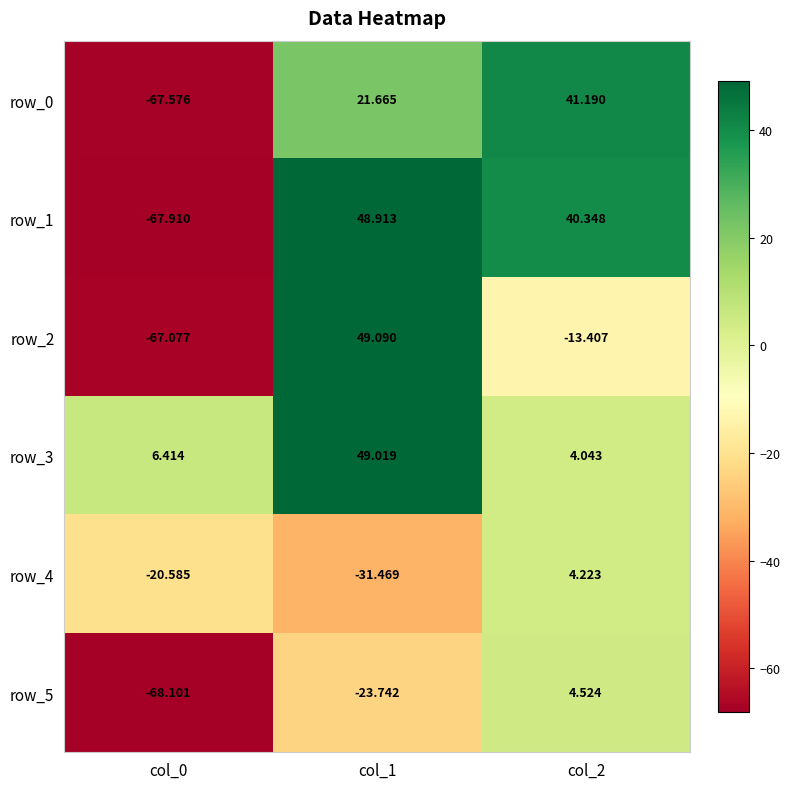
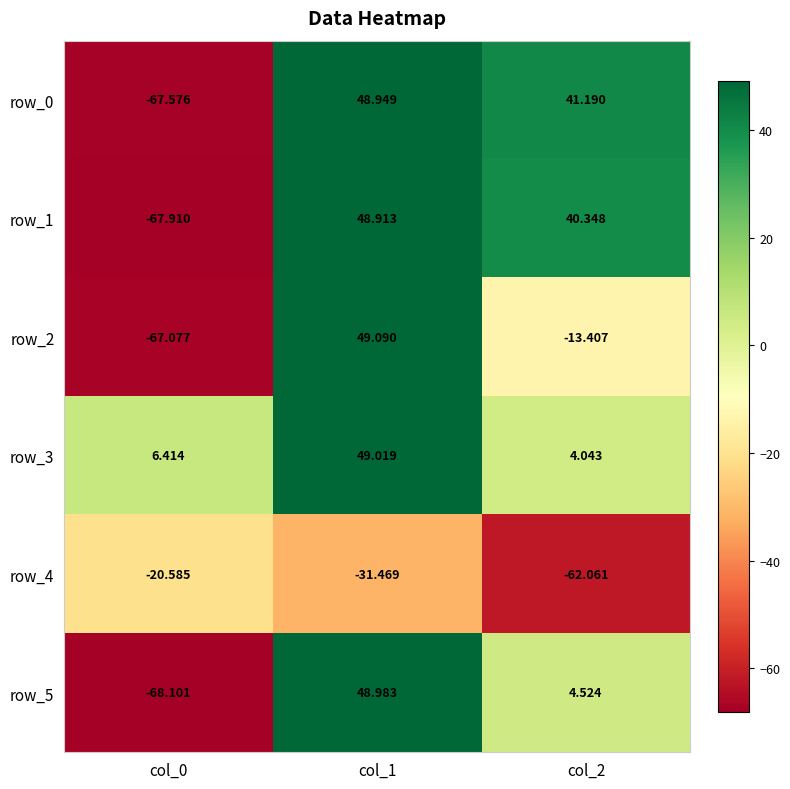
  {
    "row_0": {
      "col_0": -67.576,
-     "col_1": 21.665,
+     "col_1": 48.949,
      "col_2": 41.190
    },
    "row_1": {
      "col_0": -67.910,
      "col_1": 48.913,
      "col_2": 40.348
    },
    "row_2": {
      "col_0": -67.077,
      "col_1": 49.090,
      "col_2": -13.407
    },
    "row_3": {
      "col_0": 6.414,
      "col_1": 49.019,
      "col_2": 4.043
    },
    "row_4": {
      "col_0": -20.585,
      "col_1": -31.469,
-     "col_2": 4.223
+     "col_2": -62.061
    },
    "row_5": {
      "col_0": -68.101,
-     "col_1": -23.742,
+     "col_1": 48.983,
      "col_2": 4.524
    }
  }
